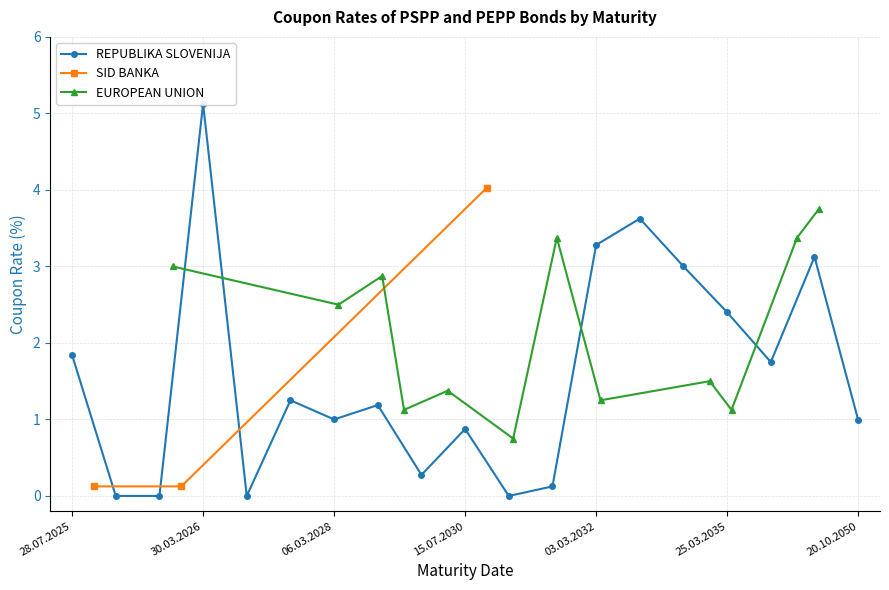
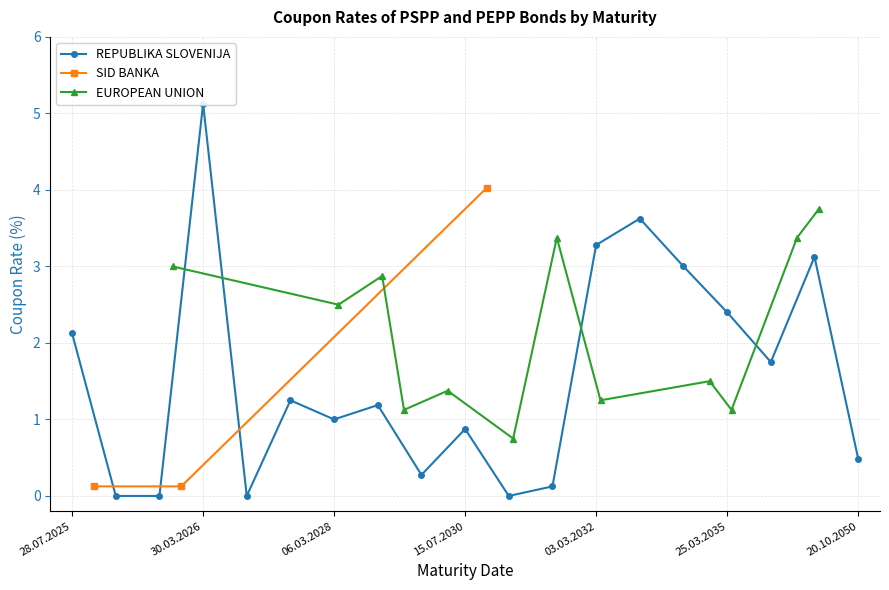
  {
    "REPUBLIKA SLOVENIJA": {
-     "28.07.2025": 1.8,
+     "28.07.2025": 2.1,
      "06.03.2028": 1.0,
      "15.07.2030": 0.9,
      "03.03.2032": 3.3,
      "25.03.2035": 2.4,
-     "20.10.2050": 1.0
+     "20.10.2050": 0.5
    }
  }
